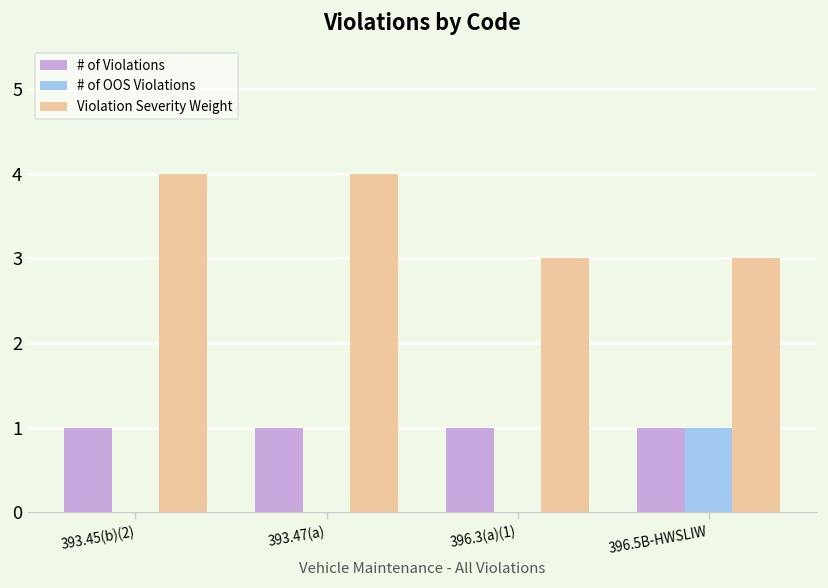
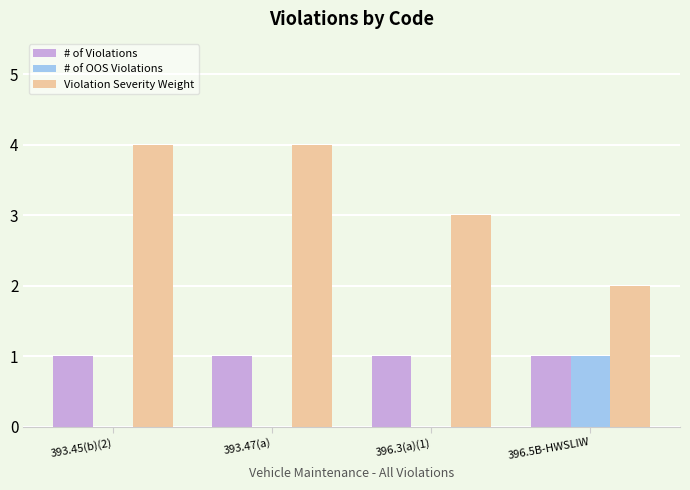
  {
    "Violation Severity Weight": {
      "393.45(b)(2)": 4,
      "393.47(a)": 4,
      "396.3(a)(1)": 3,
-     "396.5B-HWSLIW": 3
+     "396.5B-HWSLIW": 2
    }
  }
